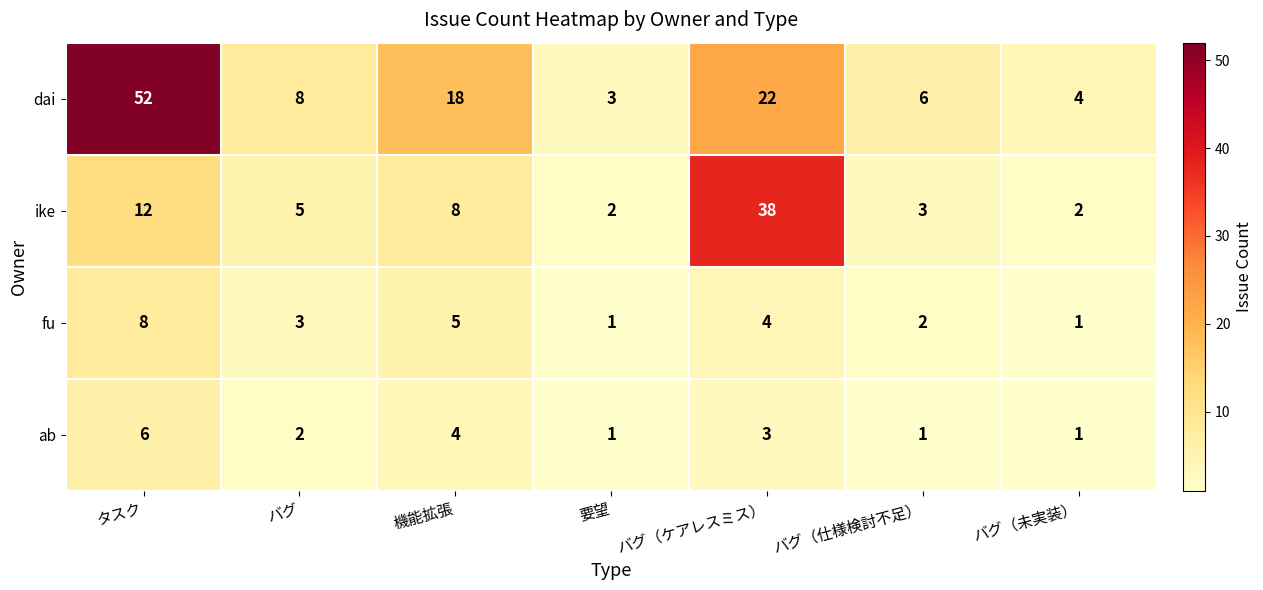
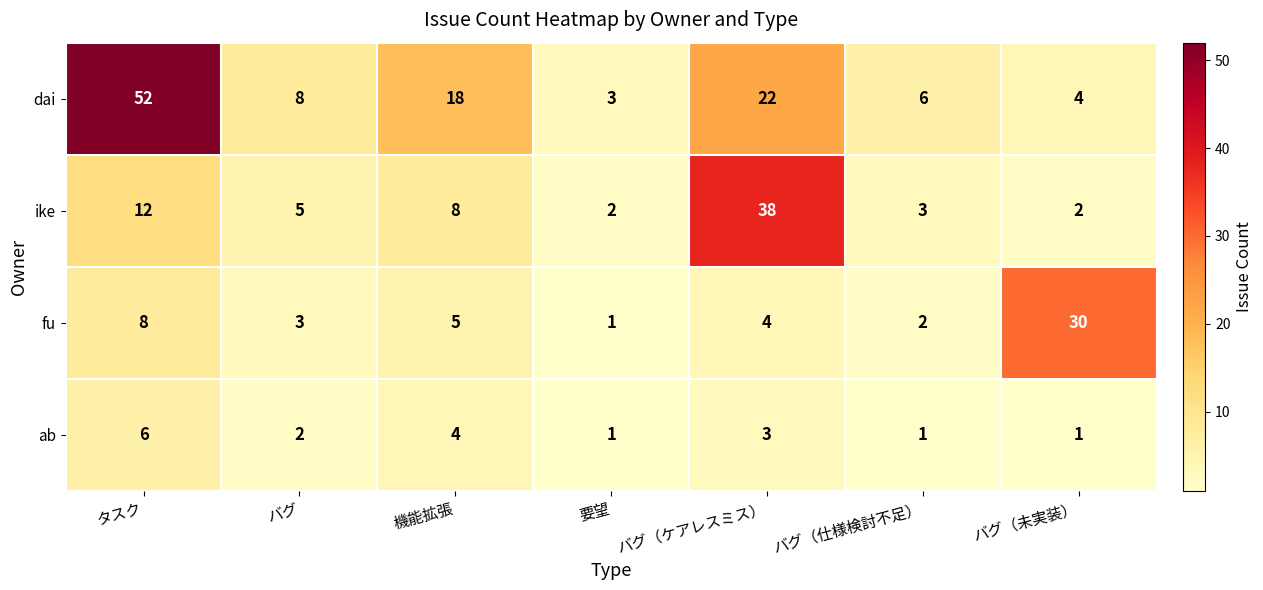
  {
    "dai": {
      "タスク": 52,
      "バグ": 8,
      "機能拡張": 18,
      "要望": 3,
      "バグ（ケアレスミス）": 22,
      "バグ（仕様検討不足）": 6,
      "バグ（未実装）": 4
    },
    "ike": {
      "タスク": 12,
      "バグ": 5,
      "機能拡張": 8,
      "要望": 2,
      "バグ（ケアレスミス）": 38,
      "バグ（仕様検討不足）": 3,
      "バグ（未実装）": 2
    },
    "fu": {
      "タスク": 8,
      "バグ": 3,
      "機能拡張": 5,
      "要望": 1,
      "バグ（ケアレスミス）": 4,
      "バグ（仕様検討不足）": 2,
-     "バグ（未実装）": 1
+     "バグ（未実装）": 30
    },
    "ab": {
      "タスク": 6,
      "バグ": 2,
      "機能拡張": 4,
      "要望": 1,
      "バグ（ケアレスミス）": 3,
      "バグ（仕様検討不足）": 1,
      "バグ（未実装）": 1
    }
  }
